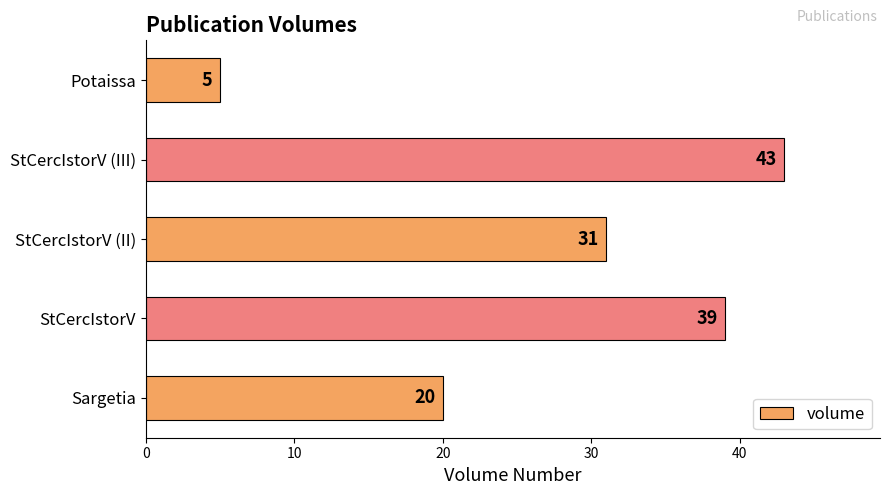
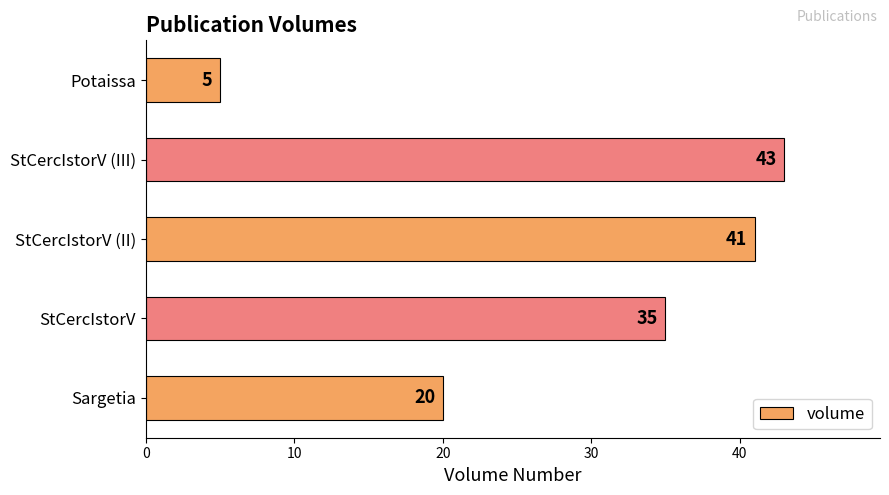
  {
    "Potaissa": 5,
    "StCercIstorV (III)": 43,
-   "StCercIstorV (II)": 31,
-   "StCercIstorV": 39,
+   "StCercIstorV (II)": 41,
+   "StCercIstorV": 35,
    "Sargetia": 20
  }
